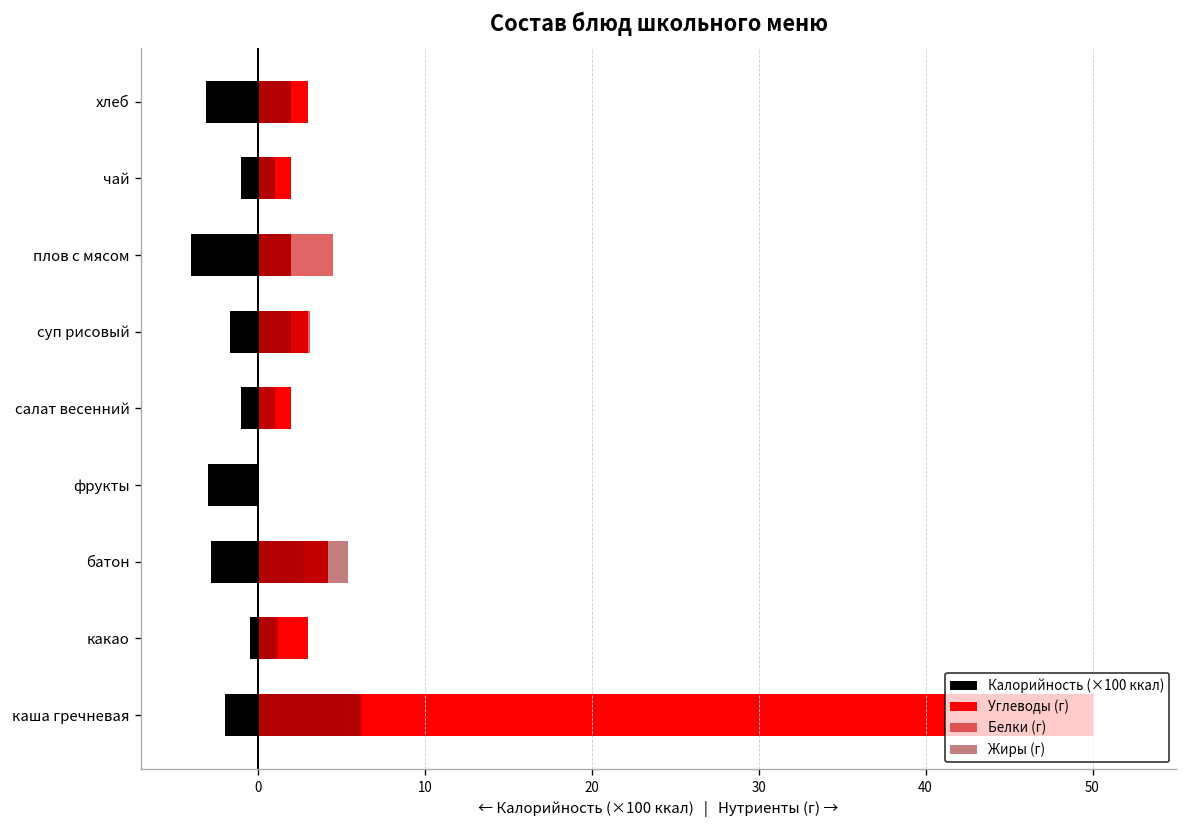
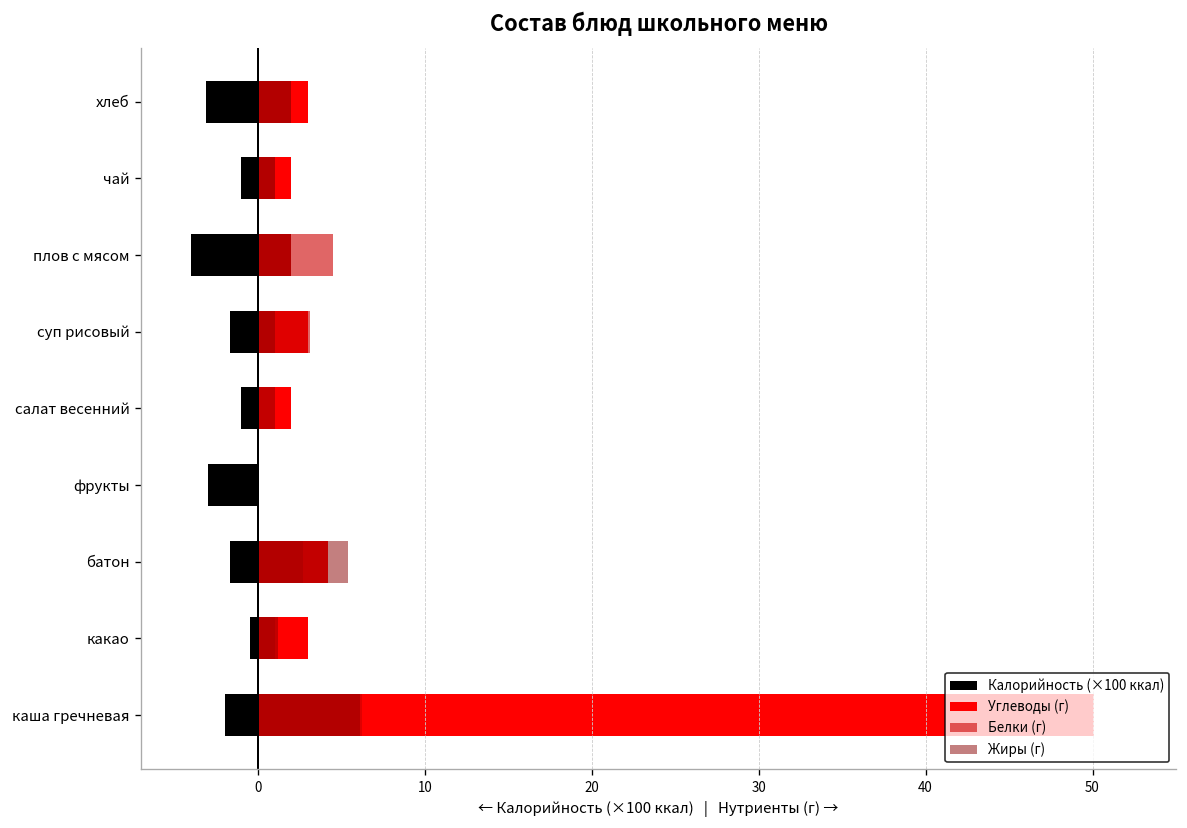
  {
    "Калорийность (×100 ккал)": {
      "хлеб": -3.1,
      "чай": -1.0,
      "плов с мясом": -4.0,
      "суп рисовый": -1.7,
      "салат весенний": -1.0,
      "фрукты": -3.0,
-     "батон": -2.8,
+     "батон": -1.7,
      "какао": -0.5,
      "каша гречневая": -2.0
    },
    "Жиры (г)": {
-     "суп рисовый": 2,
+     "суп рисовый": 1,
      "фрукты": 0,
      "батон": 5.4
    }
  }
